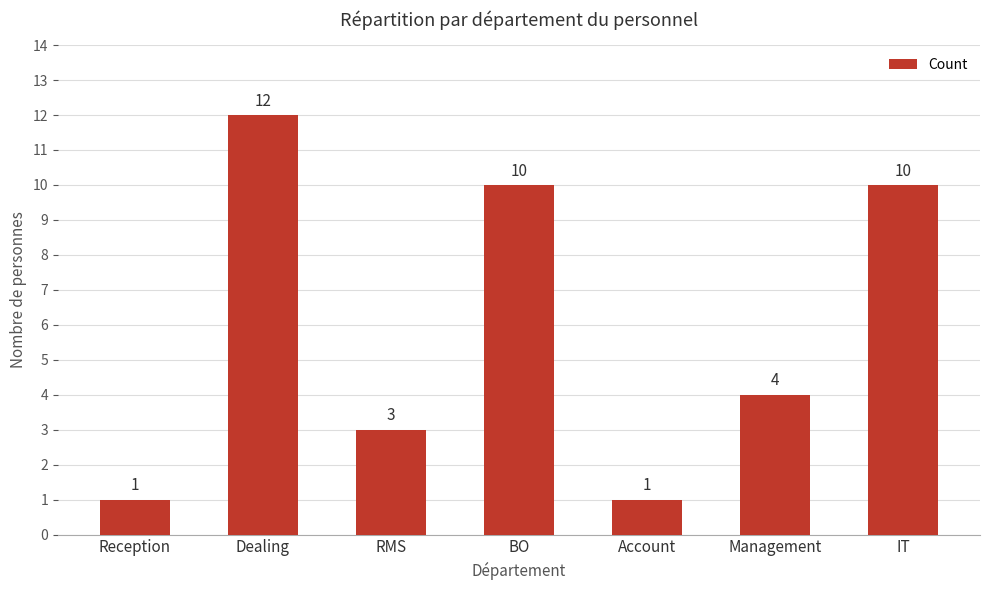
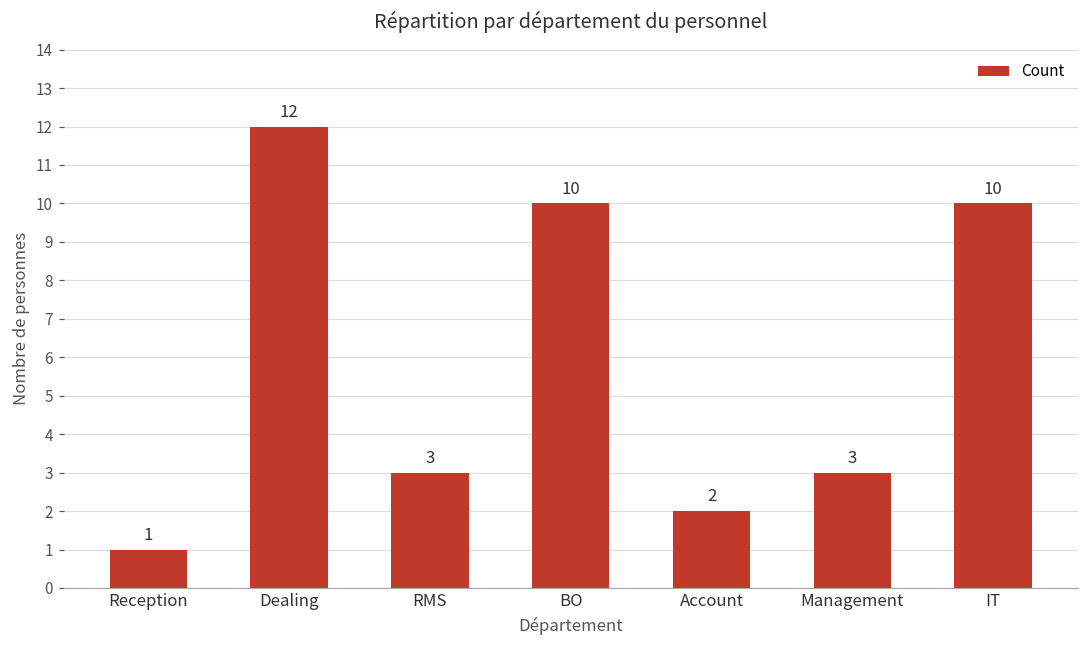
  {
    "Reception": 1,
    "Dealing": 12,
    "RMS": 3,
    "BO": 10,
-   "Account": 1,
-   "Management": 4,
+   "Account": 2,
+   "Management": 3,
    "IT": 10
  }
